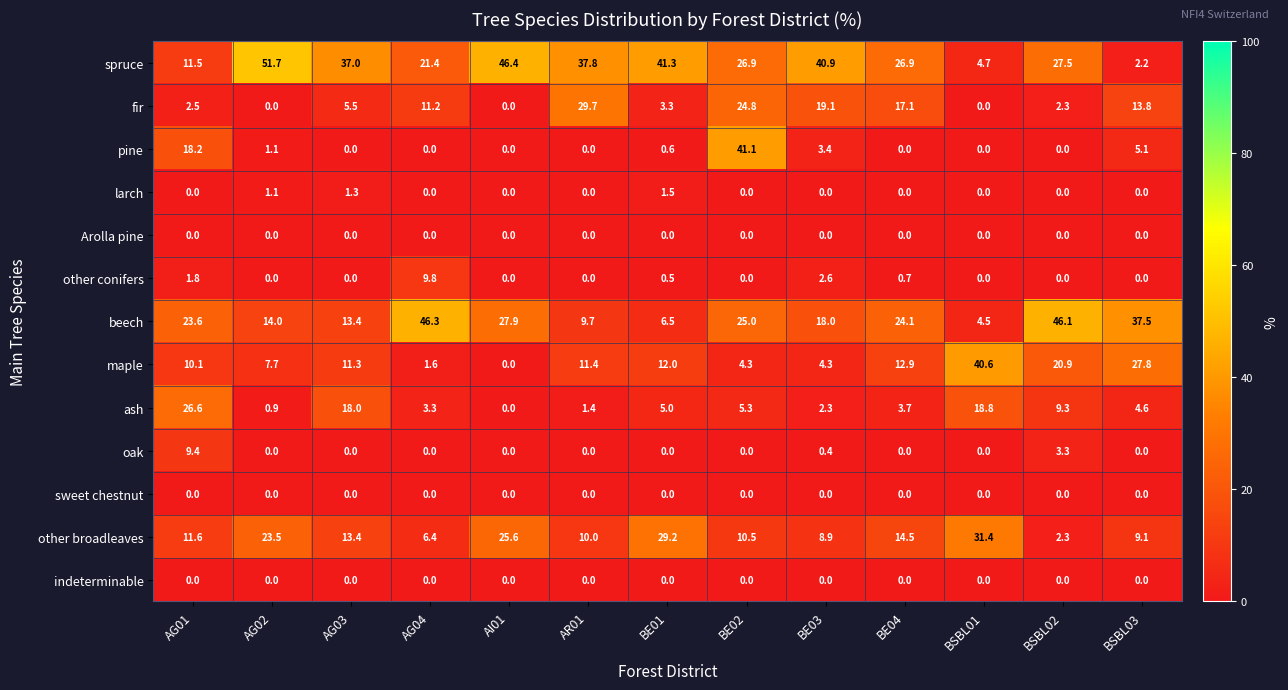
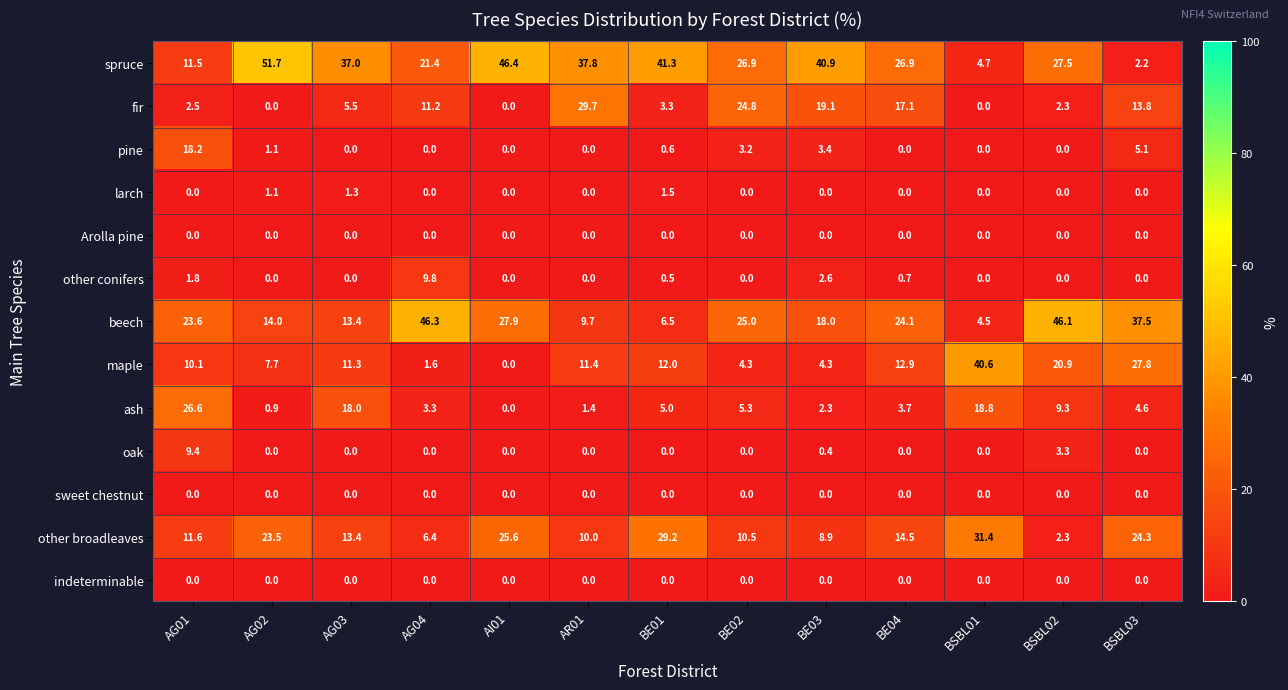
  {
    "spruce": {
      "AG01": 11.5,
      "AG02": 51.7,
      "AG03": 37.0,
      "AG04": 21.4,
      "AI01": 46.4,
      "AR01": 37.8,
      "BE01": 41.3,
      "BE02": 26.9,
      "BE03": 40.9,
      "BE04": 26.9,
      "BSBL01": 4.7,
      "BSBL02": 27.5,
      "BSBL03": 2.2
    },
    "fir": {
      "AG01": 2.5,
      "AG02": 0.0,
      "AG03": 5.5,
      "AG04": 11.2,
      "AI01": 0.0,
      "AR01": 29.7,
      "BE01": 3.3,
      "BE02": 24.8,
      "BE03": 19.1,
      "BE04": 17.1,
      "BSBL01": 0.0,
      "BSBL02": 2.3,
      "BSBL03": 13.8
    },
    "pine": {
      "AG01": 18.2,
      "AG02": 1.1,
      "AG03": 0.0,
      "AG04": 0.0,
      "AI01": 0.0,
      "AR01": 0.0,
      "BE01": 0.6,
-     "BE02": 41.1,
+     "BE02": 3.2,
      "BE03": 3.4,
      "BE04": 0.0,
      "BSBL01": 0.0,
      "BSBL02": 0.0,
      "BSBL03": 5.1
    },
    "larch": {
      "AG01": 0.0,
      "AG02": 1.1,
      "AG03": 1.3,
      "AG04": 0.0,
      "AI01": 0.0,
      "AR01": 0.0,
      "BE01": 1.5,
      "BE02": 0.0,
      "BE03": 0.0,
      "BE04": 0.0,
      "BSBL01": 0.0,
      "BSBL02": 0.0,
      "BSBL03": 0.0
    },
    "Arolla pine": {
      "AG01": 0.0,
      "AG02": 0.0,
      "AG03": 0.0,
      "AG04": 0.0,
      "AI01": 0.0,
      "AR01": 0.0,
      "BE01": 0.0,
      "BE02": 0.0,
      "BE03": 0.0,
      "BE04": 0.0,
      "BSBL01": 0.0,
      "BSBL02": 0.0,
      "BSBL03": 0.0
    },
    "other conifers": {
      "AG01": 1.8,
      "AG02": 0.0,
      "AG03": 0.0,
      "AG04": 9.8,
      "AI01": 0.0,
      "AR01": 0.0,
      "BE01": 0.5,
      "BE02": 0.0,
      "BE03": 2.6,
      "BE04": 0.7,
      "BSBL01": 0.0,
      "BSBL02": 0.0,
      "BSBL03": 0.0
    },
    "beech": {
      "AG01": 23.6,
      "AG02": 14.0,
      "AG03": 13.4,
      "AG04": 46.3,
      "AI01": 27.9,
      "AR01": 9.7,
      "BE01": 6.5,
      "BE02": 25.0,
      "BE03": 18.0,
      "BE04": 24.1,
      "BSBL01": 4.5,
      "BSBL02": 46.1,
      "BSBL03": 37.5
    },
    "maple": {
      "AG01": 10.1,
      "AG02": 7.7,
      "AG03": 11.3,
      "AG04": 1.6,
      "AI01": 0.0,
      "AR01": 11.4,
      "BE01": 12.0,
      "BE02": 4.3,
      "BE03": 4.3,
      "BE04": 12.9,
      "BSBL01": 40.6,
      "BSBL02": 20.9,
      "BSBL03": 27.8
    },
    "ash": {
      "AG01": 26.6,
      "AG02": 0.9,
      "AG03": 18.0,
      "AG04": 3.3,
      "AI01": 0.0,
      "AR01": 1.4,
      "BE01": 5.0,
      "BE02": 5.3,
      "BE03": 2.3,
      "BE04": 3.7,
      "BSBL01": 18.8,
      "BSBL02": 9.3,
      "BSBL03": 4.6
    },
    "oak": {
      "AG01": 9.4,
      "AG02": 0.0,
      "AG03": 0.0,
      "AG04": 0.0,
      "AI01": 0.0,
      "AR01": 0.0,
      "BE01": 0.0,
      "BE02": 0.0,
      "BE03": 0.4,
      "BE04": 0.0,
      "BSBL01": 0.0,
      "BSBL02": 3.3,
      "BSBL03": 0.0
    },
    "sweet chestnut": {
      "AG01": 0.0,
      "AG02": 0.0,
      "AG03": 0.0,
      "AG04": 0.0,
      "AI01": 0.0,
      "AR01": 0.0,
      "BE01": 0.0,
      "BE02": 0.0,
      "BE03": 0.0,
      "BE04": 0.0,
      "BSBL01": 0.0,
      "BSBL02": 0.0,
      "BSBL03": 0.0
    },
    "other broadleaves": {
      "AG01": 11.6,
      "AG02": 23.5,
      "AG03": 13.4,
      "AG04": 6.4,
      "AI01": 25.6,
      "AR01": 10.0,
      "BE01": 29.2,
      "BE02": 10.5,
      "BE03": 8.9,
      "BE04": 14.5,
      "BSBL01": 31.4,
      "BSBL02": 2.3,
-     "BSBL03": 9.1
+     "BSBL03": 24.3
    },
    "indeterminable": {
      "AG01": 0.0,
      "AG02": 0.0,
      "AG03": 0.0,
      "AG04": 0.0,
      "AI01": 0.0,
      "AR01": 0.0,
      "BE01": 0.0,
      "BE02": 0.0,
      "BE03": 0.0,
      "BE04": 0.0,
      "BSBL01": 0.0,
      "BSBL02": 0.0,
      "BSBL03": 0.0
    }
  }
